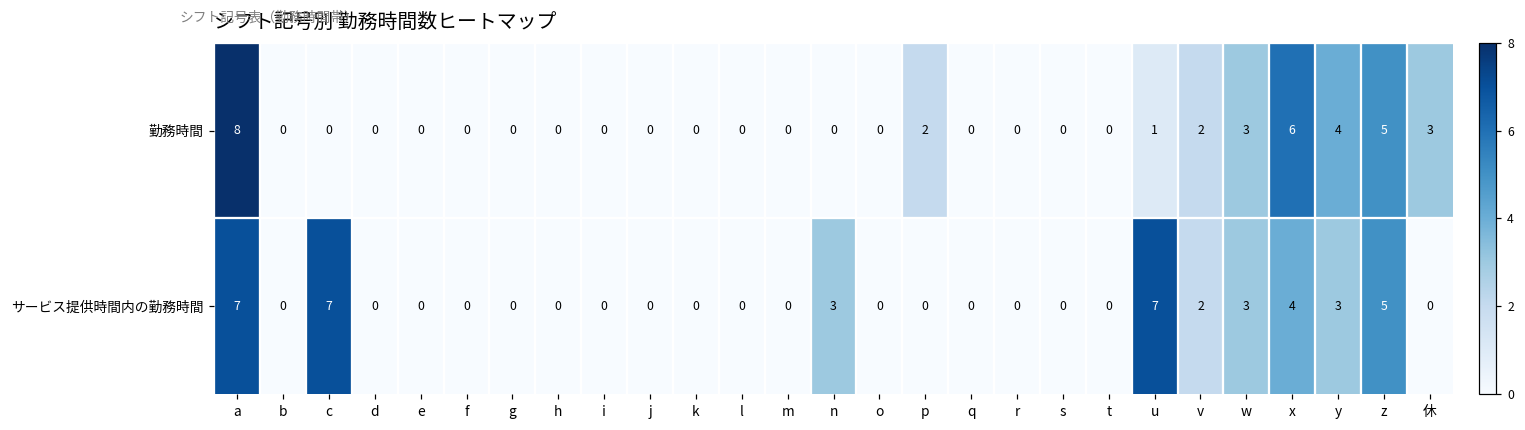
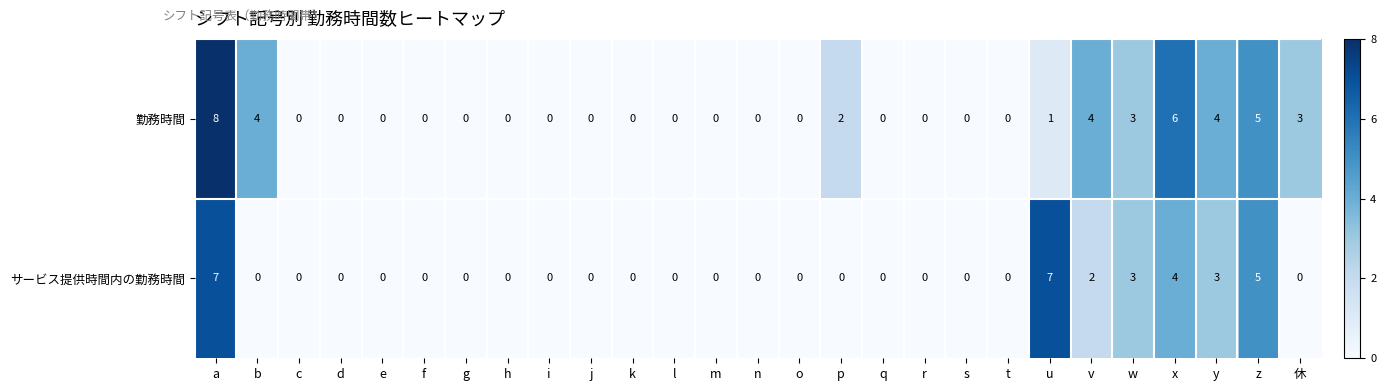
  {
    "勤務時間": {
      "a": 8,
-     "b": 0,
+     "b": 4,
      "c": 0,
      "d": 0,
      "e": 0,
      "f": 0,
      "g": 0,
      "h": 0,
      "i": 0,
      "j": 0,
      "k": 0,
      "l": 0,
      "m": 0,
      "n": 0,
      "o": 0,
      "p": 2,
      "q": 0,
      "r": 0,
      "s": 0,
      "t": 0,
      "u": 1,
-     "v": 2,
+     "v": 4,
      "w": 3,
      "x": 6,
      "y": 4,
      "z": 5,
      "休": 3
    },
    "サービス提供時間内の勤務時間": {
      "a": 7,
      "b": 0,
-     "c": 7,
+     "c": 0,
      "d": 0,
      "e": 0,
      "f": 0,
      "g": 0,
      "h": 0,
      "i": 0,
      "j": 0,
      "k": 0,
      "l": 0,
      "m": 0,
-     "n": 3,
+     "n": 0,
      "o": 0,
      "p": 0,
      "q": 0,
      "r": 0,
      "s": 0,
      "t": 0,
      "u": 7,
      "v": 2,
      "w": 3,
      "x": 4,
      "y": 3,
      "z": 5,
      "休": 0
    }
  }
